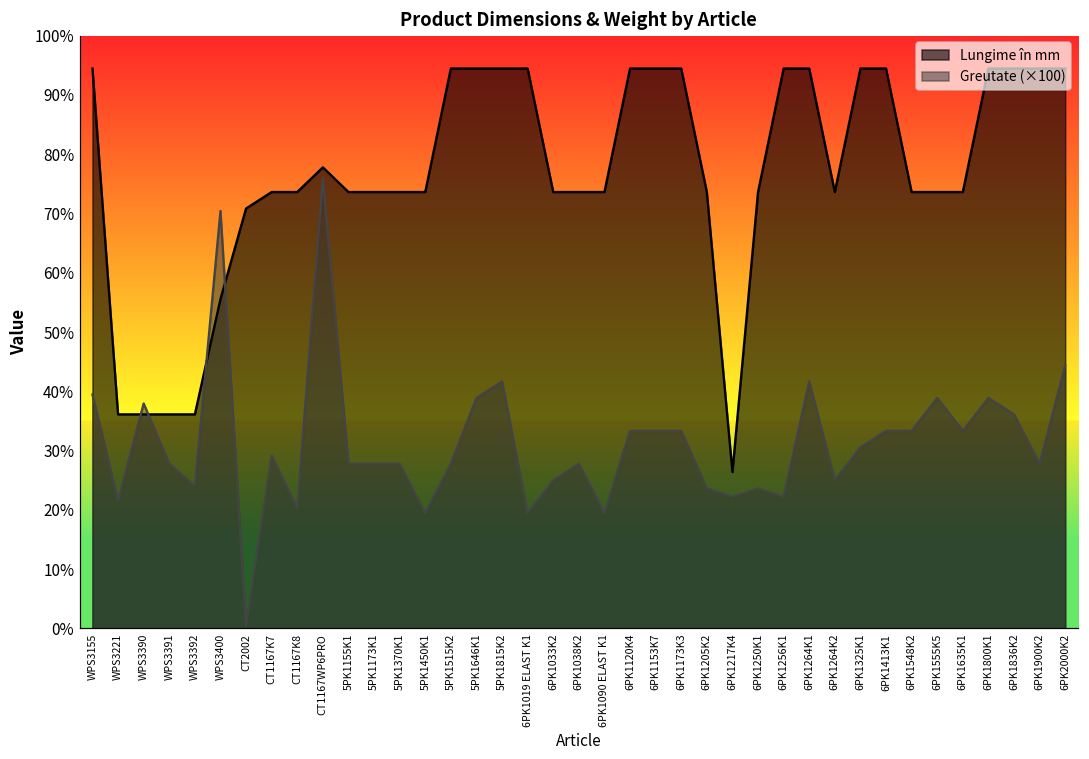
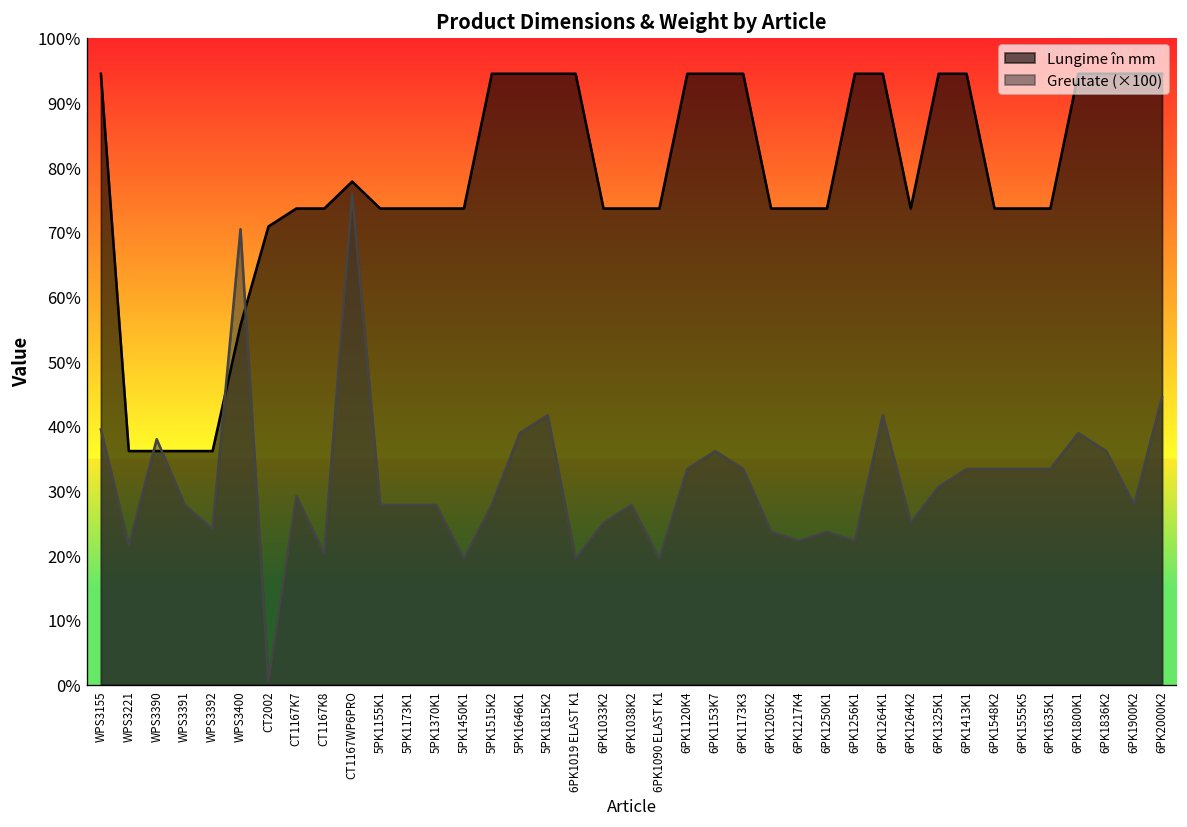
  {
    "Lungime în mm": {
      "WPS3155": "94%",
      "WPS3221": "36%",
      "WPS3390": "36%",
      "WPS3391": "36%",
      "WPS3392": "36%",
      "WPS3400": "56%",
      "CT2002": "71%",
      "CT1167K7": "74%",
      "CT1167K8": "74%",
      "CT1167WP6PRO": "78%",
      "5PK1155K1": "74%",
      "5PK1173K1": "74%",
      "5PK1370K1": "74%",
      "5PK1450K1": "74%",
      "5PK1515K2": "94%",
      "5PK1646K1": "94%",
      "5PK1815K2": "94%",
      "6PK1019 ELAST K1": "94%",
      "6PK1033K2": "74%",
      "6PK1038K2": "74%",
      "6PK1090 ELAST K1": "74%",
      "6PK1120K4": "94%",
      "6PK1153K7": "94%",
      "6PK1173K3": "94%",
      "6PK1205K2": "74%",
-     "6PK1217K4": "26%",
+     "6PK1217K4": "74%",
      "6PK1250K1": "74%",
      "6PK1256K1": "94%",
      "6PK1264K1": "94%",
      "6PK1264K2": "74%",
      "6PK1325K1": "94%",
      "6PK1413K1": "94%",
      "6PK1548K2": "74%",
      "6PK1555K5": "74%",
      "6PK1635K1": "74%"
    },
    "Greutate (×100)": {
      "WPS3155": "39%",
      "WPS3221": "22%",
      "WPS3390": "38%",
      "WPS3391": "28%",
      "WPS3392": "24%",
      "WPS3400": "70%",
      "CT2002": "0%",
      "CT1167K7": "29%",
      "CT1167K8": "20%",
      "CT1167WP6PRO": "76%",
      "5PK1155K1": "28%",
      "5PK1173K1": "28%",
      "5PK1370K1": "28%",
      "5PK1450K1": "19%",
      "5PK1515K2": "28%",
      "5PK1646K1": "39%",
      "5PK1815K2": "42%",
      "6PK1019 ELAST K1": "19%",
      "6PK1033K2": "25%",
      "6PK1038K2": "28%",
      "6PK1090 ELAST K1": "19%",
      "6PK1120K4": "33%",
-     "6PK1153K7": "33%",
+     "6PK1153K7": "36%",
      "6PK1173K3": "33%",
      "6PK1205K2": "24%",
      "6PK1217K4": "22%",
      "6PK1250K1": "24%",
      "6PK1256K1": "22%",
      "6PK1264K1": "42%",
      "6PK1264K2": "25%",
      "6PK1325K1": "31%",
      "6PK1413K1": "33%",
      "6PK1548K2": "33%",
-     "6PK1555K5": "39%",
+     "6PK1555K5": "33%",
      "6PK1635K1": "33%",
      "6PK1800K1": "39%",
      "6PK1836K2": "36%",
      "6PK1900K2": "28%",
      "6PK2000K2": "44%"
    }
  }
